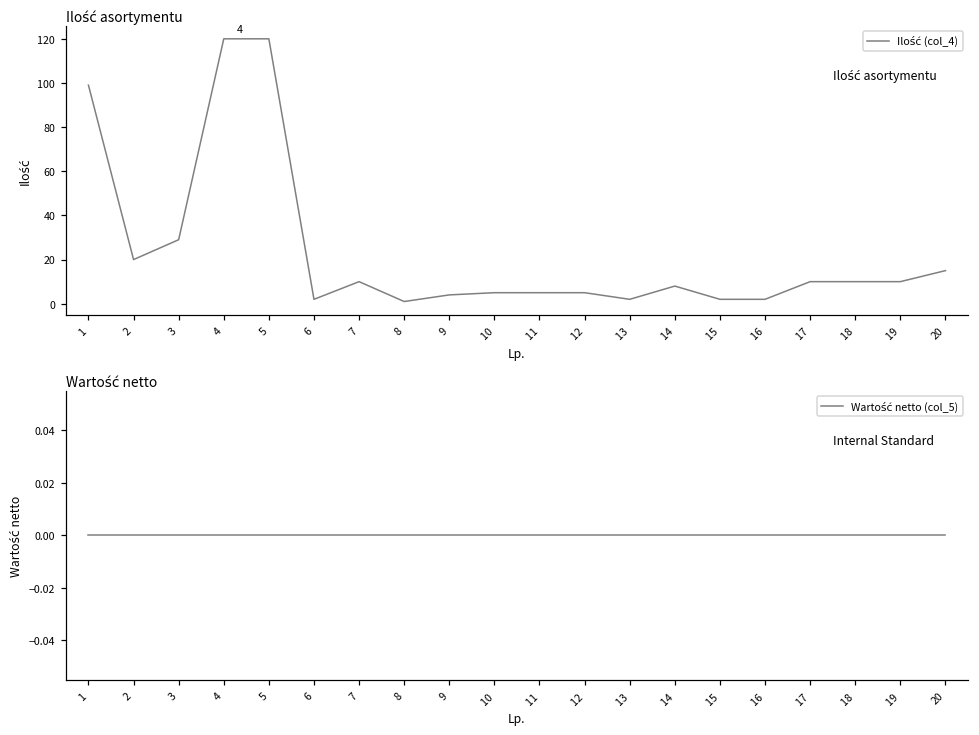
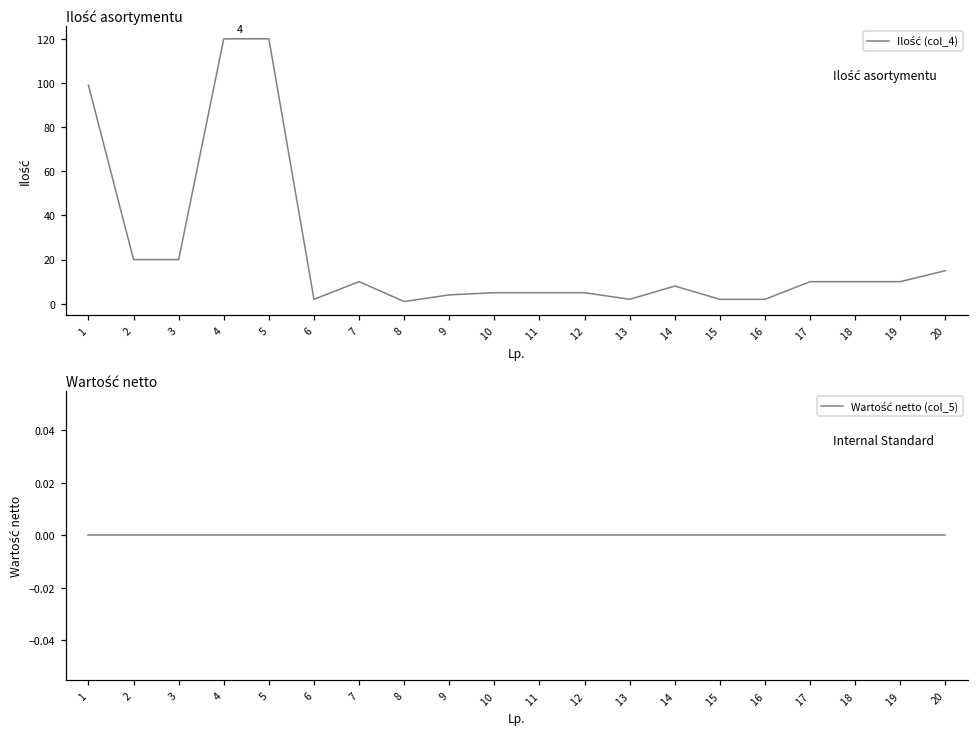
  {
    "Ilość asortymentu": {
      "1": 99,
      "2": 20,
-     "3": 29,
+     "3": 20,
      "5": 120,
      "6": 2,
      "7": 10,
      "8": 1,
      "9": 4,
      "10": 5,
      "11": 5,
      "12": 5,
      "13": 2,
      "14": 8,
      "15": 2,
      "16": 2,
      "17": 10,
      "18": 10,
      "19": 10,
      "20": 15
    },
    "Wartość netto": {
      "1": 0.000,
      "2": 0.000,
      "3": 0.000,
      "4": 0.000,
      "5": 0.000,
      "6": 0.000,
      "7": 0.000,
      "8": 0.000,
      "9": 0.000,
      "10": 0.000,
      "11": 0.000,
      "12": 0.000,
      "13": 0.000,
      "14": 0.000,
      "15": 0.000,
      "16": 0.000,
      "17": 0.000,
      "18": 0.000,
      "19": 0.000,
      "20": 0.000
    }
  }
